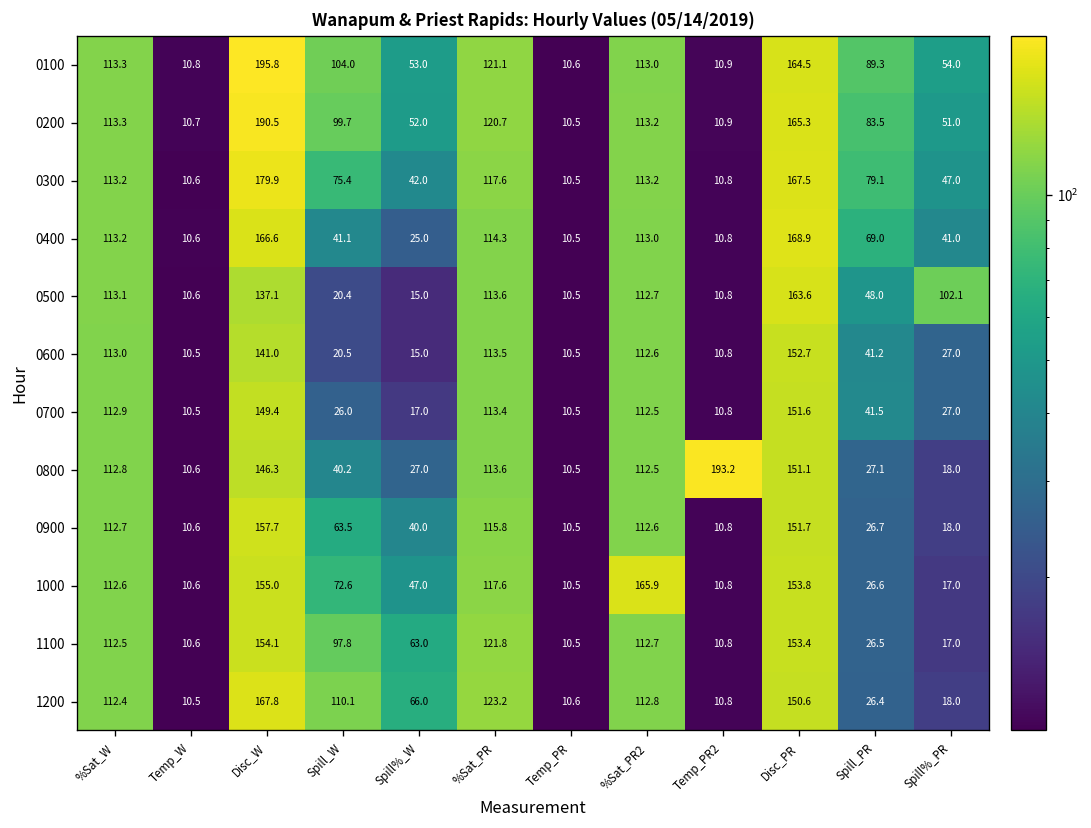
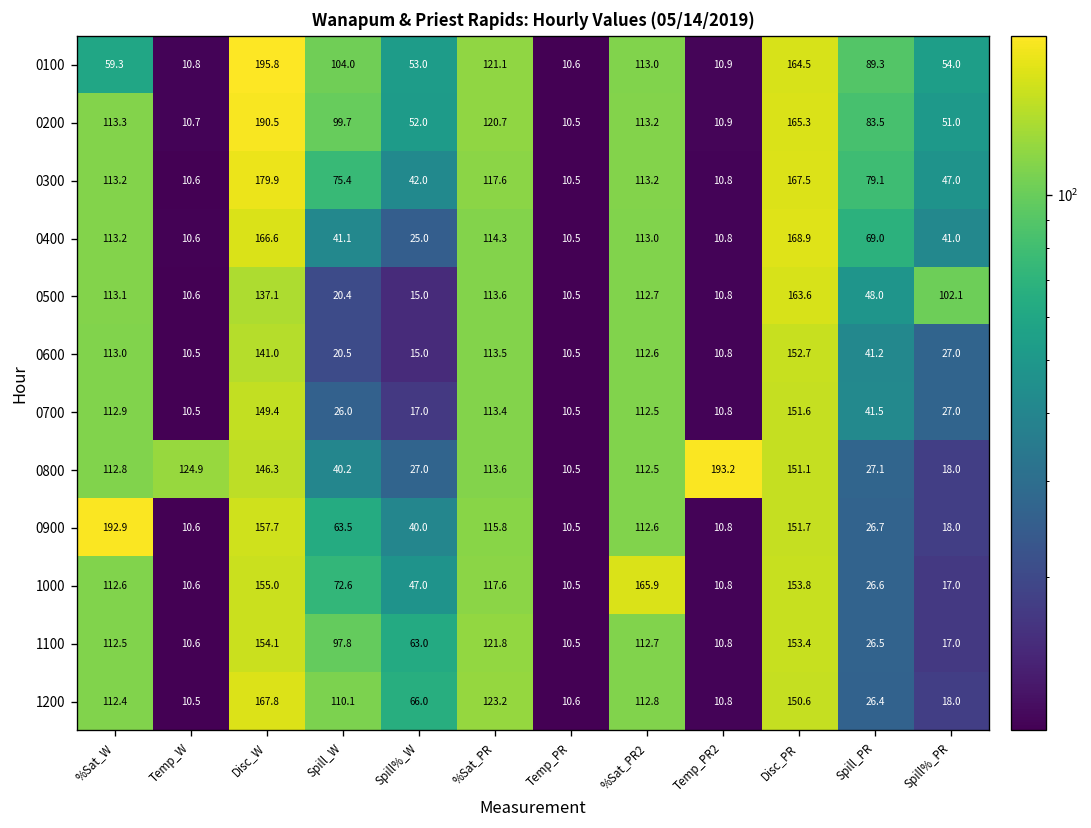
  {
    "0100": {
-     "%Sat_W": 113.3,
+     "%Sat_W": 59.3,
      "Temp_W": 10.8,
      "Disc_W": 195.8,
      "Spill_W": 104.0,
      "Spill%_W": 53.0,
      "%Sat_PR": 121.1,
      "Temp_PR": 10.6,
      "%Sat_PR2": 113.0,
      "Temp_PR2": 10.9,
      "Disc_PR": 164.5,
      "Spill_PR": 89.3,
      "Spill%_PR": 54.0
    },
    "0200": {
      "%Sat_W": 113.3,
      "Temp_W": 10.7,
      "Disc_W": 190.5,
      "Spill_W": 99.7,
      "Spill%_W": 52.0,
      "%Sat_PR": 120.7,
      "Temp_PR": 10.5,
      "%Sat_PR2": 113.2,
      "Temp_PR2": 10.9,
      "Disc_PR": 165.3,
      "Spill_PR": 83.5,
      "Spill%_PR": 51.0
    },
    "0300": {
      "%Sat_W": 113.2,
      "Temp_W": 10.6,
      "Disc_W": 179.9,
      "Spill_W": 75.4,
      "Spill%_W": 42.0,
      "%Sat_PR": 117.6,
      "Temp_PR": 10.5,
      "%Sat_PR2": 113.2,
      "Temp_PR2": 10.8,
      "Disc_PR": 167.5,
      "Spill_PR": 79.1,
      "Spill%_PR": 47.0
    },
    "0400": {
      "%Sat_W": 113.2,
      "Temp_W": 10.6,
      "Disc_W": 166.6,
      "Spill_W": 41.1,
      "Spill%_W": 25.0,
      "%Sat_PR": 114.3,
      "Temp_PR": 10.5,
      "%Sat_PR2": 113.0,
      "Temp_PR2": 10.8,
      "Disc_PR": 168.9,
      "Spill_PR": 69.0,
      "Spill%_PR": 41.0
    },
    "0500": {
      "%Sat_W": 113.1,
      "Temp_W": 10.6,
      "Disc_W": 137.1,
      "Spill_W": 20.4,
      "Spill%_W": 15.0,
      "%Sat_PR": 113.6,
      "Temp_PR": 10.5,
      "%Sat_PR2": 112.7,
      "Temp_PR2": 10.8,
      "Disc_PR": 163.6,
      "Spill_PR": 48.0,
      "Spill%_PR": 102.1
    },
    "0600": {
      "%Sat_W": 113.0,
      "Temp_W": 10.5,
      "Disc_W": 141.0,
      "Spill_W": 20.5,
      "Spill%_W": 15.0,
      "%Sat_PR": 113.5,
      "Temp_PR": 10.5,
      "%Sat_PR2": 112.6,
      "Temp_PR2": 10.8,
      "Disc_PR": 152.7,
      "Spill_PR": 41.2,
      "Spill%_PR": 27.0
    },
    "0700": {
      "%Sat_W": 112.9,
      "Temp_W": 10.5,
      "Disc_W": 149.4,
      "Spill_W": 26.0,
      "Spill%_W": 17.0,
      "%Sat_PR": 113.4,
      "Temp_PR": 10.5,
      "%Sat_PR2": 112.5,
      "Temp_PR2": 10.8,
      "Disc_PR": 151.6,
      "Spill_PR": 41.5,
      "Spill%_PR": 27.0
    },
    "0800": {
      "%Sat_W": 112.8,
-     "Temp_W": 10.6,
+     "Temp_W": 124.9,
      "Disc_W": 146.3,
      "Spill_W": 40.2,
      "Spill%_W": 27.0,
      "%Sat_PR": 113.6,
      "Temp_PR": 10.5,
      "%Sat_PR2": 112.5,
      "Temp_PR2": 193.2,
      "Disc_PR": 151.1,
      "Spill_PR": 27.1,
      "Spill%_PR": 18.0
    },
    "0900": {
-     "%Sat_W": 112.7,
+     "%Sat_W": 192.9,
      "Temp_W": 10.6,
      "Disc_W": 157.7,
      "Spill_W": 63.5,
      "Spill%_W": 40.0,
      "%Sat_PR": 115.8,
      "Temp_PR": 10.5,
      "%Sat_PR2": 112.6,
      "Temp_PR2": 10.8,
      "Disc_PR": 151.7,
      "Spill_PR": 26.7,
      "Spill%_PR": 18.0
    },
    "1000": {
      "%Sat_W": 112.6,
      "Temp_W": 10.6,
      "Disc_W": 155.0,
      "Spill_W": 72.6,
      "Spill%_W": 47.0,
      "%Sat_PR": 117.6,
      "Temp_PR": 10.5,
      "%Sat_PR2": 165.9,
      "Temp_PR2": 10.8,
      "Disc_PR": 153.8,
      "Spill_PR": 26.6,
      "Spill%_PR": 17.0
    },
    "1100": {
      "%Sat_W": 112.5,
      "Temp_W": 10.6,
      "Disc_W": 154.1,
      "Spill_W": 97.8,
      "Spill%_W": 63.0,
      "%Sat_PR": 121.8,
      "Temp_PR": 10.5,
      "%Sat_PR2": 112.7,
      "Temp_PR2": 10.8,
      "Disc_PR": 153.4,
      "Spill_PR": 26.5,
      "Spill%_PR": 17.0
    },
    "1200": {
      "%Sat_W": 112.4,
      "Temp_W": 10.5,
      "Disc_W": 167.8,
      "Spill_W": 110.1,
      "Spill%_W": 66.0,
      "%Sat_PR": 123.2,
      "Temp_PR": 10.6,
      "%Sat_PR2": 112.8,
      "Temp_PR2": 10.8,
      "Disc_PR": 150.6,
      "Spill_PR": 26.4,
      "Spill%_PR": 18.0
    }
  }
